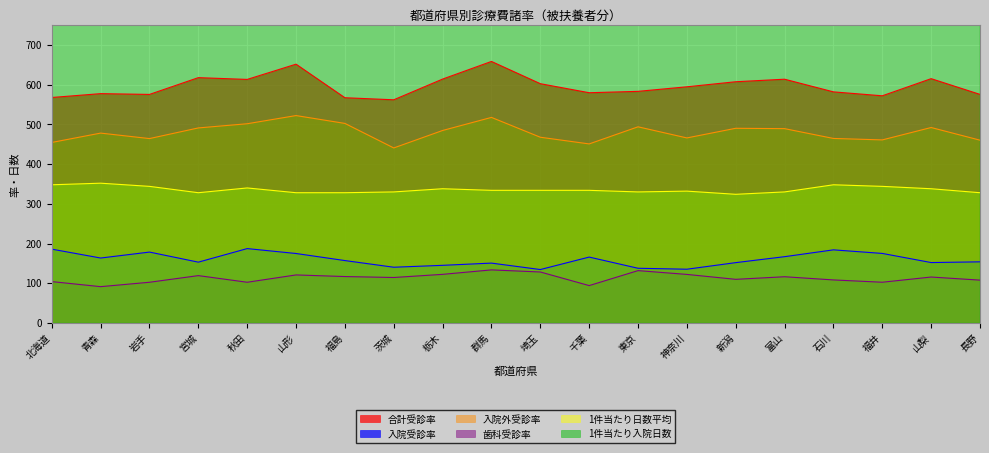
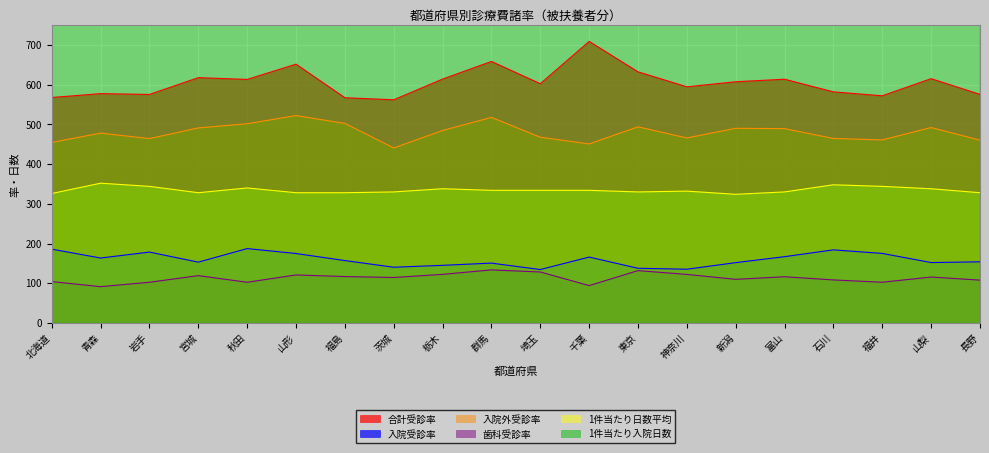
  {
    "合計受診率": {
      "北海道": 570,
      "青森": 580,
      "岩手": 580,
      "宮城": 620,
      "秋田": 610,
      "山形": 650,
      "福島": 570,
      "茨城": 560,
      "栃木": 610,
      "群馬": 660,
      "埼玉": 600,
-     "千葉": 580,
-     "東京": 580,
+     "千葉": 710,
+     "東京": 630,
      "神奈川": 590,
      "新潟": 610,
      "富山": 610,
      "石川": 580,
      "福井": 570,
      "山梨": 620,
      "長野": 580
    },
    "入院受診率": {
      "北海道": 190,
      "青森": 160,
      "岩手": 180,
      "宮城": 150,
      "秋田": 190,
      "山形": 170,
      "福島": 160,
      "茨城": 140,
      "栃木": 150,
      "群馬": 150,
      "千葉": 170,
      "神奈川": 140,
      "新潟": 150,
      "富山": 170,
      "石川": 180,
      "福井": 180,
      "山梨": 150,
      "長野": 150
    },
    "入院外受診率": {
      "北海道": 450,
      "青森": 480,
      "岩手": 460,
      "宮城": 490,
      "秋田": 500,
      "山形": 520,
      "福島": 500,
      "茨城": 440,
      "栃木": 480,
      "群馬": 520,
      "埼玉": 470,
      "千葉": 450,
      "東京": 490,
      "神奈川": 470,
      "新潟": 490,
      "富山": 490,
      "石川": 460,
      "福井": 460,
      "山梨": 490,
      "長野": 460
    },
    "歯科受診率": {
      "北海道": 100,
      "青森": 90,
      "岩手": 100,
      "宮城": 120,
      "秋田": 100,
      "山形": 120,
      "福島": 120,
      "茨城": 110,
      "栃木": 120,
      "群馬": 130,
      "千葉": 90,
      "神奈川": 120,
      "新潟": 110,
      "富山": 120,
      "石川": 110,
      "福井": 100,
      "山梨": 120,
      "長野": 110
    },
    "1件当たり日数平均": {
-     "北海道": 350,
+     "北海道": 330,
      "青森": 350,
      "岩手": 340,
      "宮城": 330,
      "秋田": 340,
      "山形": 330,
      "福島": 330,
      "茨城": 330,
      "栃木": 340,
      "群馬": 330,
      "埼玉": 330,
      "千葉": 330,
      "東京": 330,
      "神奈川": 330,
      "新潟": 320,
      "富山": 330,
      "石川": 350,
      "福井": 340,
      "山梨": 340,
      "長野": 330
    }
  }
